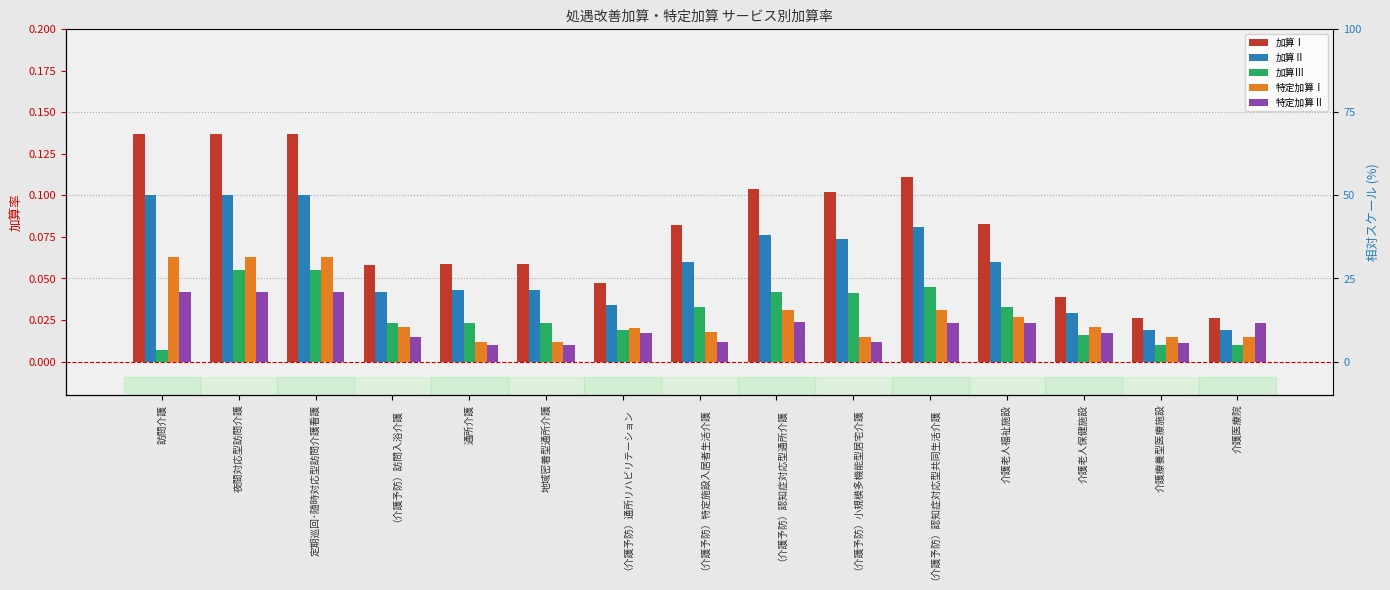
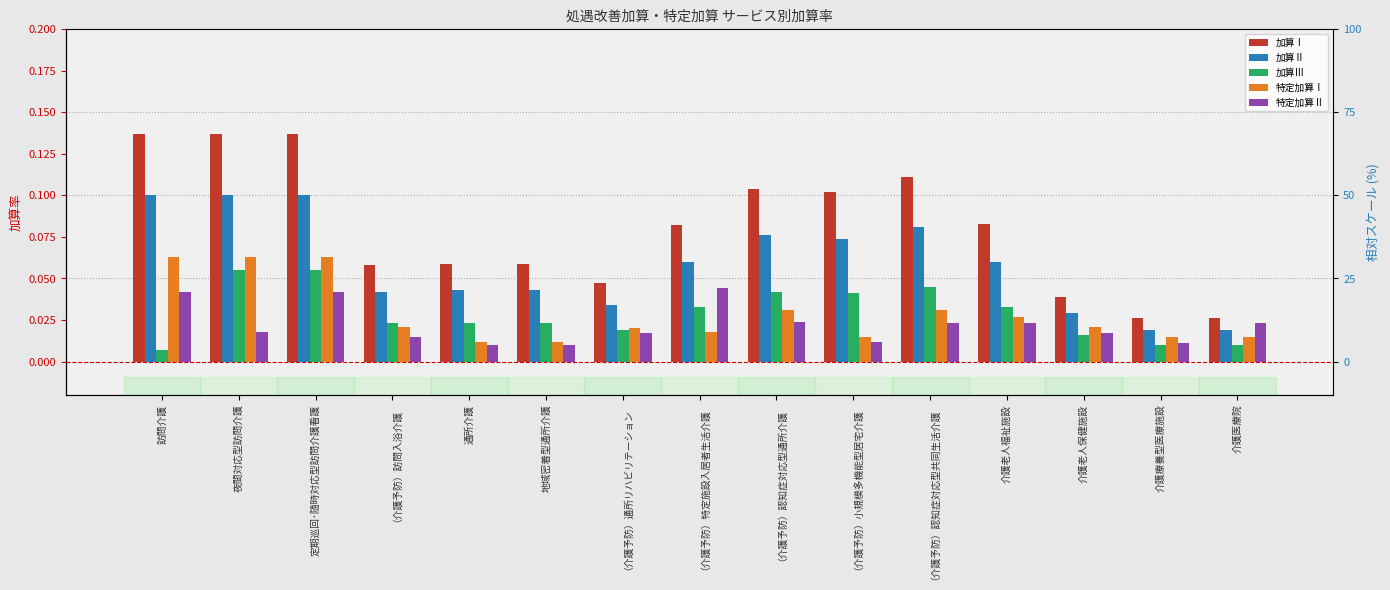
  {
    "加算Ⅰ": {
      "訪問介護": 0.137,
      "夜間対応型訪問介護": 0.137,
      "定期巡回･随時対応型訪問介護看護": 0.137,
      "（介護予防）訪問入浴介護": 0.058,
      "通所介護": 0.059,
      "地域密着型通所介護": 0.059,
      "（介護予防）通所リハビリテーション": 0.047,
      "（介護予防）特定施設入居者生活介護": 0.082,
      "（介護予防）認知症対応型通所介護": 0.104,
      "（介護予防）小規模多機能型居宅介護": 0.102,
      "（介護予防）認知症対応型共同生活介護": 0.111,
      "介護老人福祉施設": 0.083,
      "介護老人保健施設": 0.039,
      "介護療養型医療施設": 0.026,
      "介護医療院": 0.026
    },
    "加算Ⅱ": {
      "訪問介護": 0.100,
      "夜間対応型訪問介護": 0.100,
      "定期巡回･随時対応型訪問介護看護": 0.100,
      "（介護予防）訪問入浴介護": 0.042,
      "通所介護": 0.043,
      "地域密着型通所介護": 0.043,
      "（介護予防）通所リハビリテーション": 0.034,
      "（介護予防）特定施設入居者生活介護": 0.060,
      "（介護予防）認知症対応型通所介護": 0.076,
      "（介護予防）小規模多機能型居宅介護": 0.074,
      "（介護予防）認知症対応型共同生活介護": 0.081,
      "介護老人福祉施設": 0.060,
      "介護老人保健施設": 0.029,
      "介護療養型医療施設": 0.019,
      "介護医療院": 0.019
    },
    "加算Ⅲ": {
      "訪問介護": 0.007,
      "夜間対応型訪問介護": 0.055,
      "定期巡回･随時対応型訪問介護看護": 0.055,
      "（介護予防）訪問入浴介護": 0.023,
      "通所介護": 0.023,
      "地域密着型通所介護": 0.023,
      "（介護予防）通所リハビリテーション": 0.019,
      "（介護予防）特定施設入居者生活介護": 0.033,
      "（介護予防）認知症対応型通所介護": 0.042,
      "（介護予防）小規模多機能型居宅介護": 0.041,
      "（介護予防）認知症対応型共同生活介護": 0.045,
      "介護老人福祉施設": 0.033,
      "介護老人保健施設": 0.016,
      "介護療養型医療施設": 0.010,
      "介護医療院": 0.010
    },
    "特定加算Ⅰ": {
      "訪問介護": 0.063,
      "夜間対応型訪問介護": 0.063,
      "定期巡回･随時対応型訪問介護看護": 0.063,
      "（介護予防）訪問入浴介護": 0.021,
      "通所介護": 0.012,
      "地域密着型通所介護": 0.012,
      "（介護予防）通所リハビリテーション": 0.020,
      "（介護予防）特定施設入居者生活介護": 0.018,
      "（介護予防）認知症対応型通所介護": 0.031,
      "（介護予防）小規模多機能型居宅介護": 0.015,
      "（介護予防）認知症対応型共同生活介護": 0.031,
      "介護老人福祉施設": 0.027,
      "介護老人保健施設": 0.021,
      "介護療養型医療施設": 0.015,
      "介護医療院": 0.015
    },
    "特定加算Ⅱ": {
      "訪問介護": 0.042,
-     "夜間対応型訪問介護": 0.042,
+     "夜間対応型訪問介護": 0.018,
      "定期巡回･随時対応型訪問介護看護": 0.042,
      "（介護予防）訪問入浴介護": 0.015,
      "通所介護": 0.010,
      "地域密着型通所介護": 0.010,
      "（介護予防）通所リハビリテーション": 0.017,
-     "（介護予防）特定施設入居者生活介護": 0.012,
+     "（介護予防）特定施設入居者生活介護": 0.044,
      "（介護予防）認知症対応型通所介護": 0.024,
      "（介護予防）小規模多機能型居宅介護": 0.012,
      "（介護予防）認知症対応型共同生活介護": 0.023,
      "介護老人福祉施設": 0.023,
      "介護老人保健施設": 0.017,
      "介護療養型医療施設": 0.011,
      "介護医療院": 0.023
    }
  }
